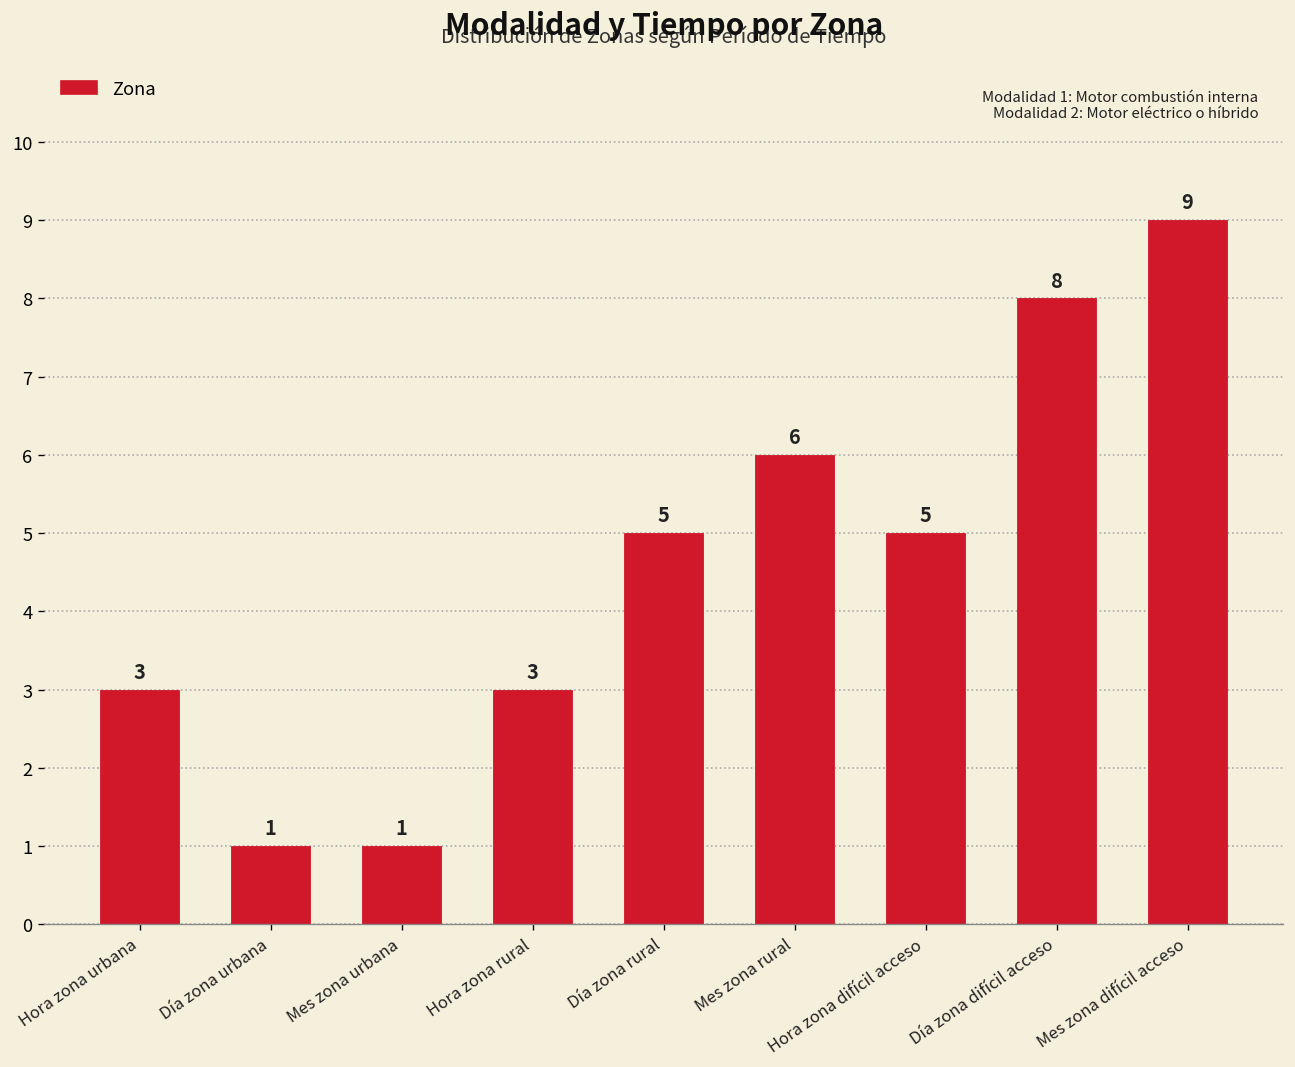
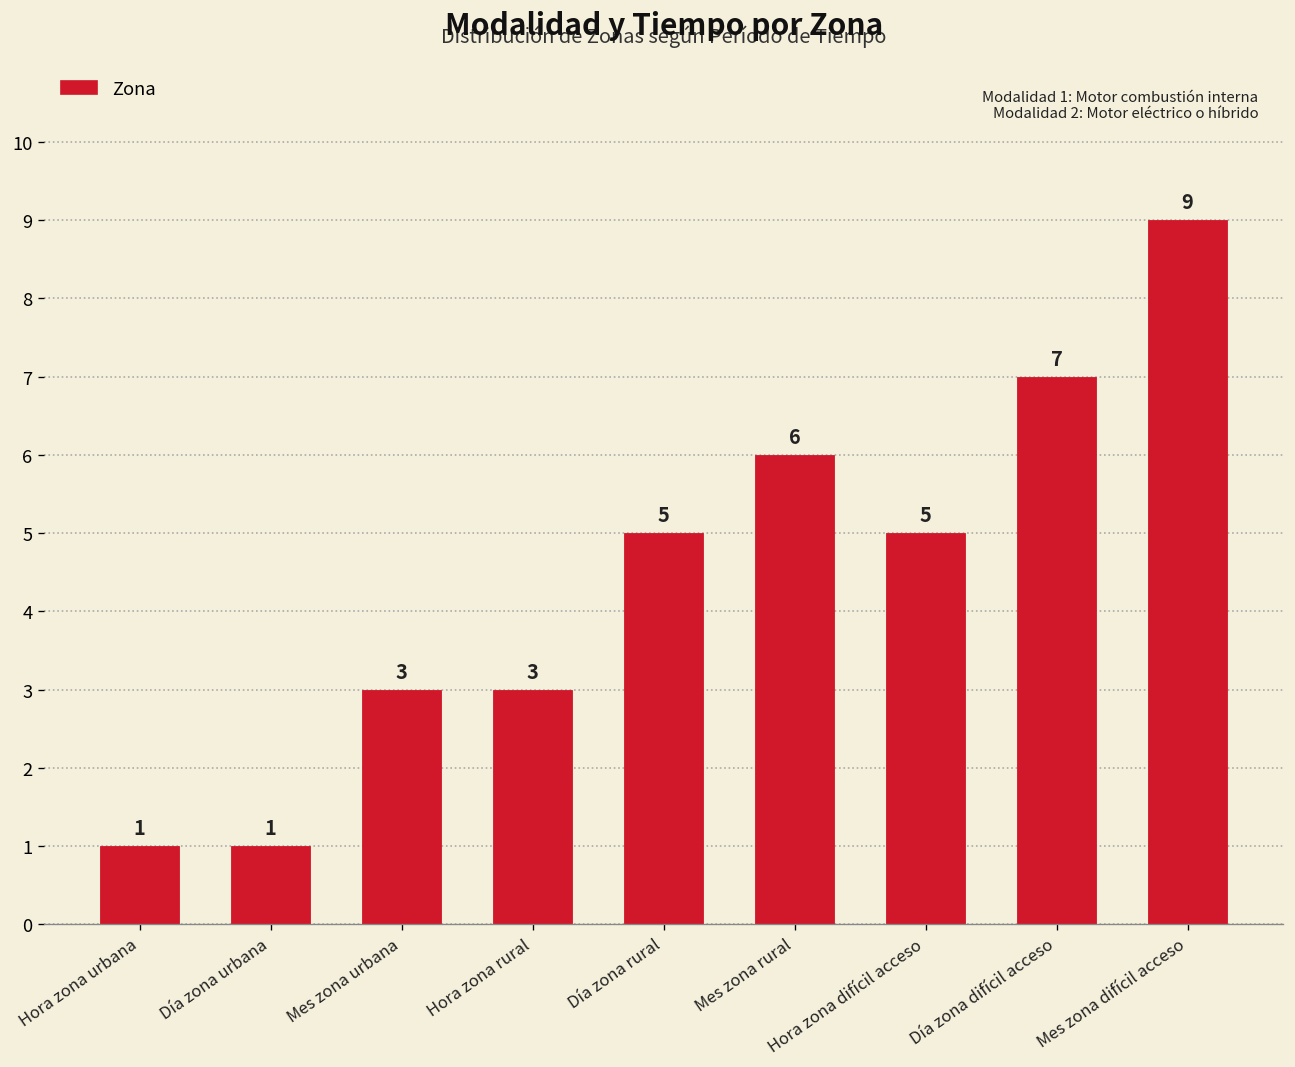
  {
-   "Hora zona urbana": 3,
+   "Hora zona urbana": 1,
    "Día zona urbana": 1,
-   "Mes zona urbana": 1,
+   "Mes zona urbana": 3,
    "Hora zona rural": 3,
    "Día zona rural": 5,
    "Mes zona rural": 6,
    "Hora zona difícil acceso": 5,
-   "Día zona difícil acceso": 8,
+   "Día zona difícil acceso": 7,
    "Mes zona difícil acceso": 9
  }
